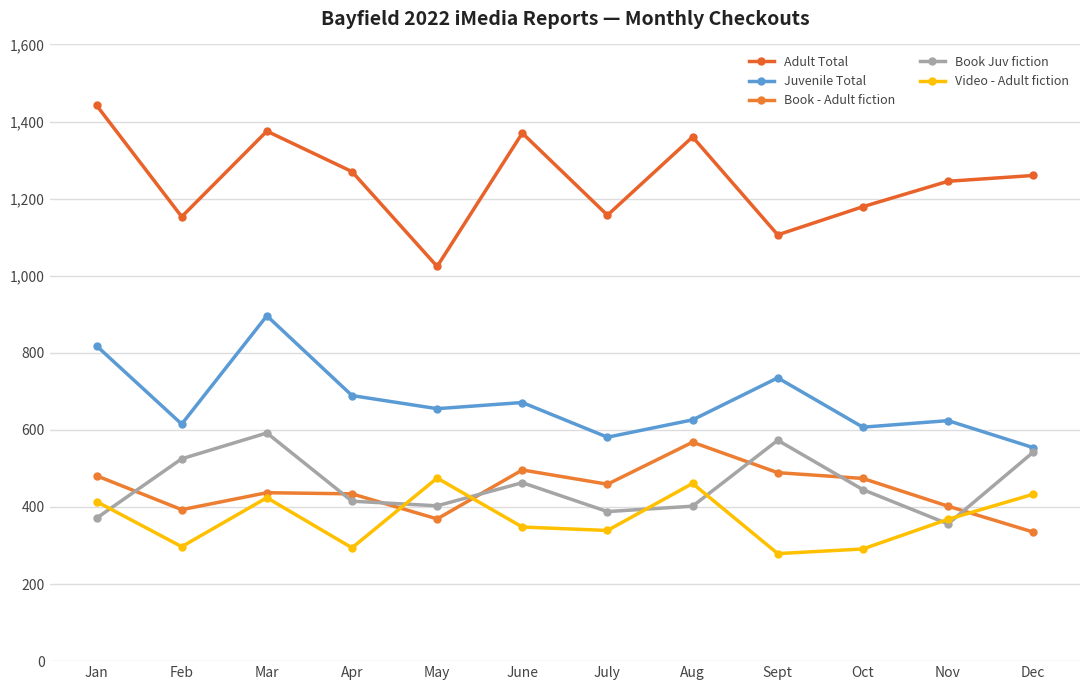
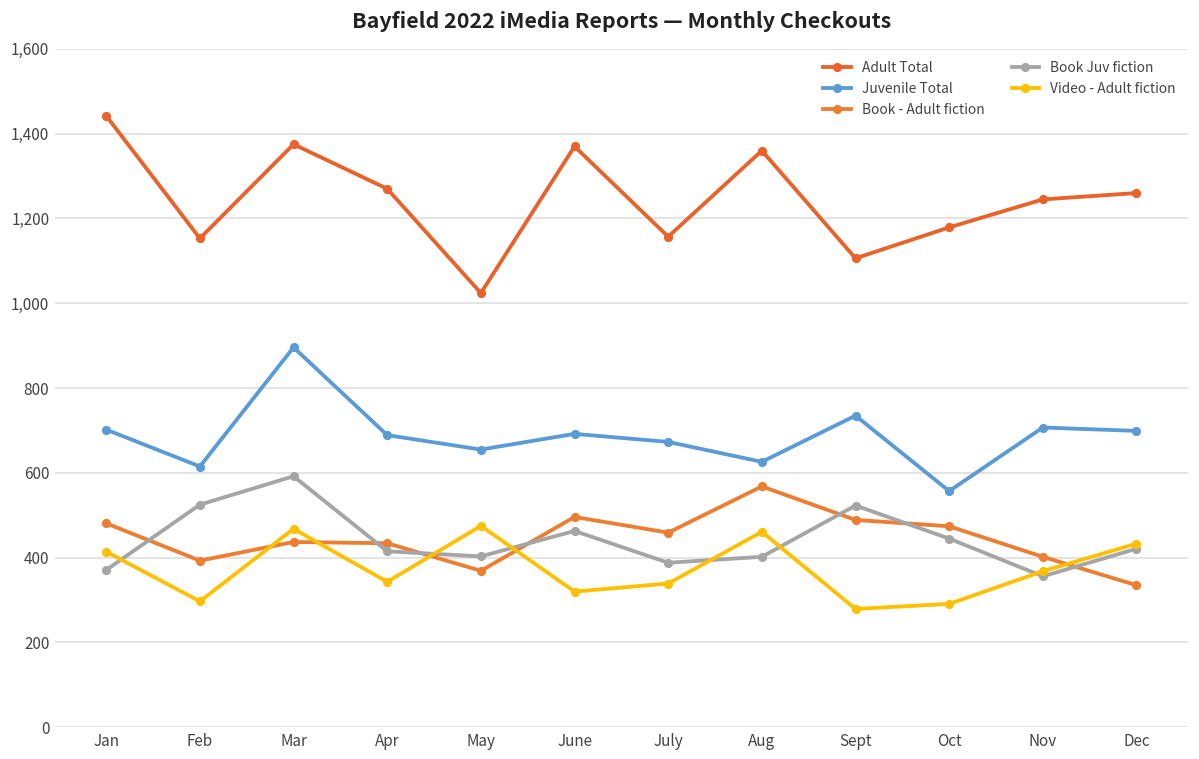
  {
    "Juvenile Total": {
-     "Jan": 820,
+     "Jan": 700,
      "Feb": 620,
      "Mar": 900,
      "Apr": 690,
      "May": 660,
-     "June": 670,
-     "July": 580,
+     "June": 690,
+     "July": 670,
      "Aug": 630,
      "Sept": 740,
-     "Oct": 610,
-     "Nov": 620,
-     "Dec": 550
+     "Oct": 560,
+     "Nov": 710,
+     "Dec": 700
    },
    "Book Juv fiction": {
      "Jan": 370,
      "Feb": 530,
      "Mar": 590,
      "Apr": 420,
      "May": 400,
      "June": 460,
      "July": 390,
      "Aug": 400,
-     "Sept": 570,
+     "Sept": 520,
      "Oct": 450,
      "Nov": 360,
-     "Dec": 540
+     "Dec": 420
    },
    "Video - Adult fiction": {
      "Jan": 410,
      "Feb": 300,
-     "Mar": 420,
-     "Apr": 290,
+     "Mar": 470,
+     "Apr": 340,
      "May": 480,
-     "June": 350,
+     "June": 320,
      "July": 340,
      "Aug": 460,
      "Sept": 280,
      "Oct": 290,
      "Nov": 370,
      "Dec": 430
    }
  }
